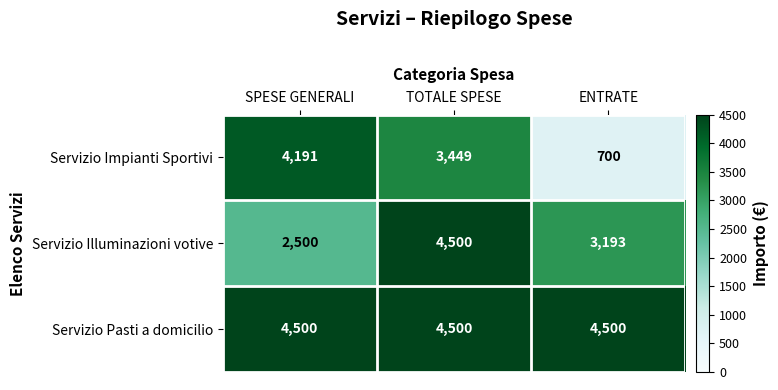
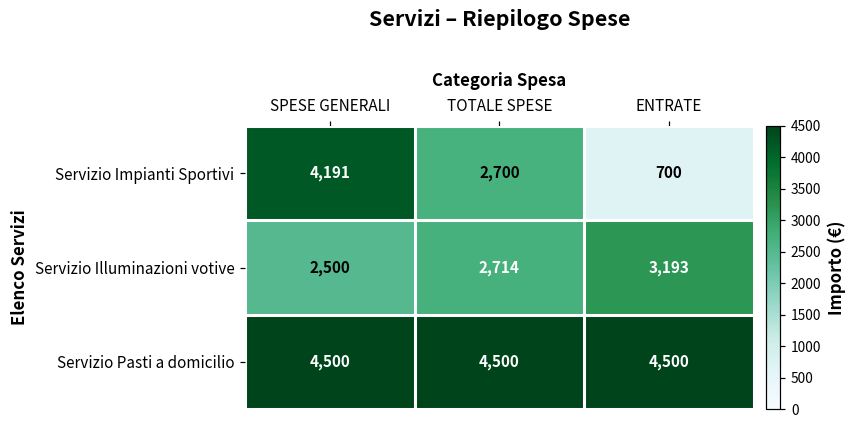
  {
    "Servizio Impianti Sportivi": {
      "SPESE GENERALI": "4,191",
-     "TOTALE SPESE": "3,449",
+     "TOTALE SPESE": "2,700",
      "ENTRATE": "700"
    },
    "Servizio Illuminazioni votive": {
      "SPESE GENERALI": "2,500",
-     "TOTALE SPESE": "4,500",
+     "TOTALE SPESE": "2,714",
      "ENTRATE": "3,193"
    },
    "Servizio Pasti a domicilio": {
      "SPESE GENERALI": "4,500",
      "TOTALE SPESE": "4,500",
      "ENTRATE": "4,500"
    }
  }
